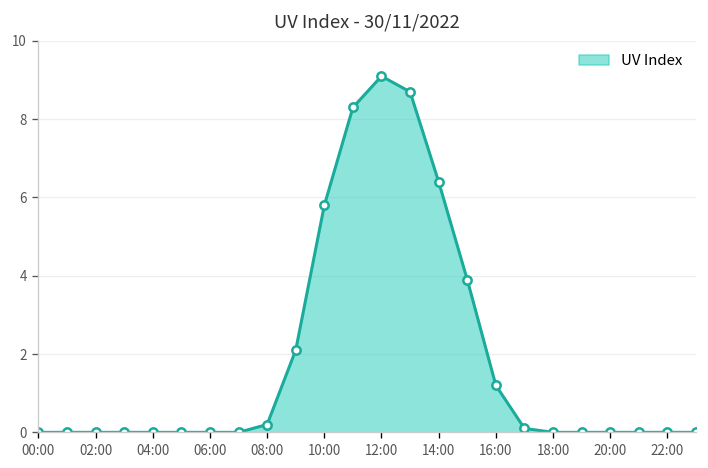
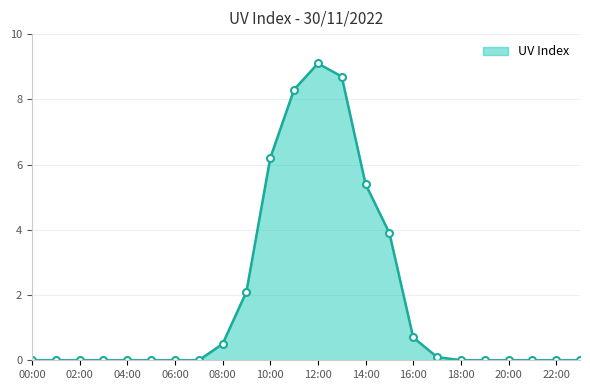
  {
    "00:00": 0.0,
    "02:00": 0.0,
    "04:00": 0.0,
    "06:00": 0.0,
-   "08:00": 0.2,
-   "10:00": 5.8,
+   "08:00": 0.5,
+   "10:00": 6.2,
    "12:00": 9.1,
-   "14:00": 6.4,
-   "16:00": 1.2,
+   "14:00": 5.4,
+   "16:00": 0.7,
    "18:00": 0.0,
    "20:00": 0.0,
    "22:00": 0.0
  }
